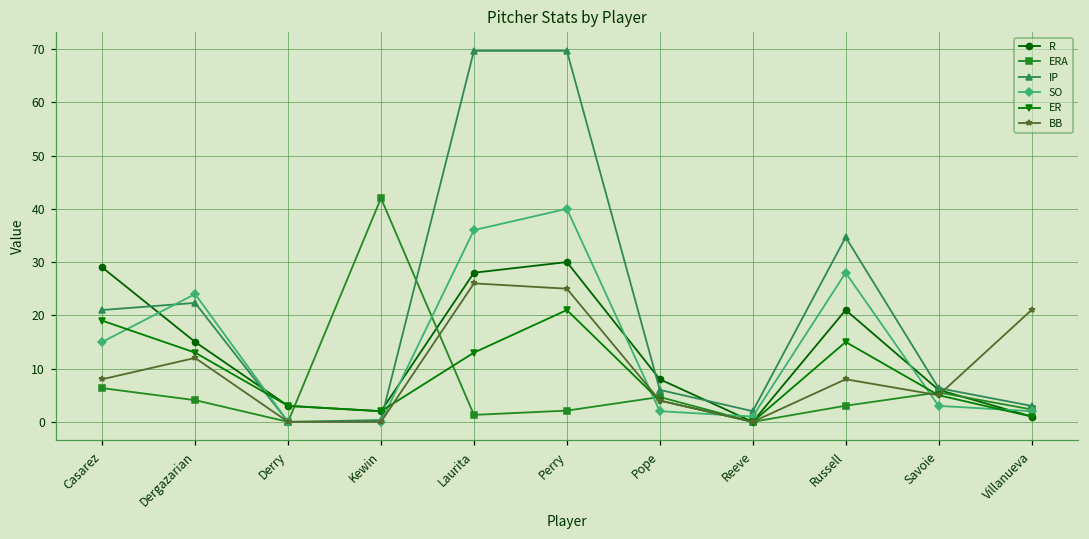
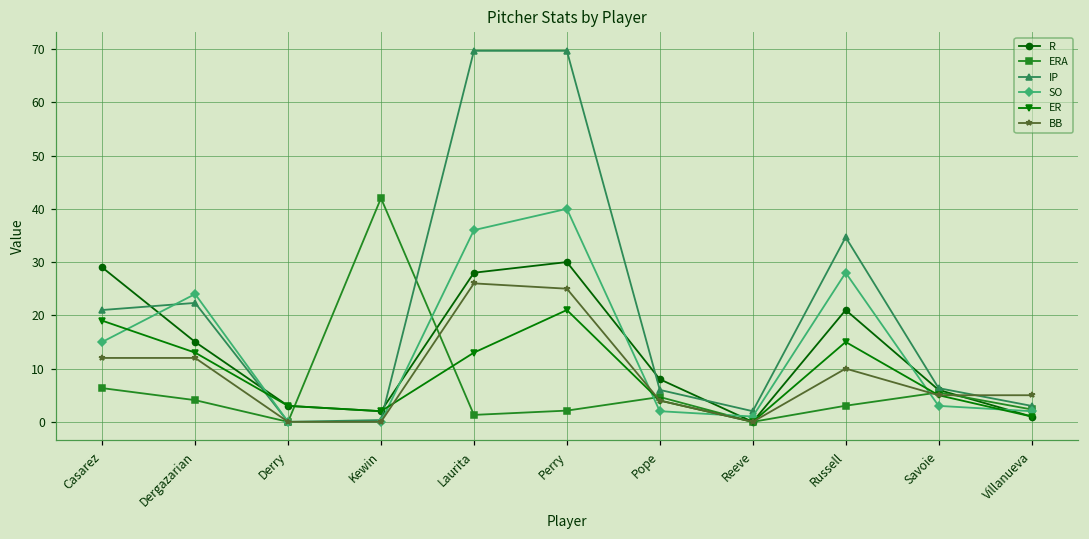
  {
    "BB": {
-     "Casarez": 8,
+     "Casarez": 12,
      "Dergazarian": 12,
      "Laurita": 26,
      "Perry": 25,
-     "Russell": 8,
-     "Villanueva": 21
+     "Russell": 10,
+     "Villanueva": 5
    }
  }
